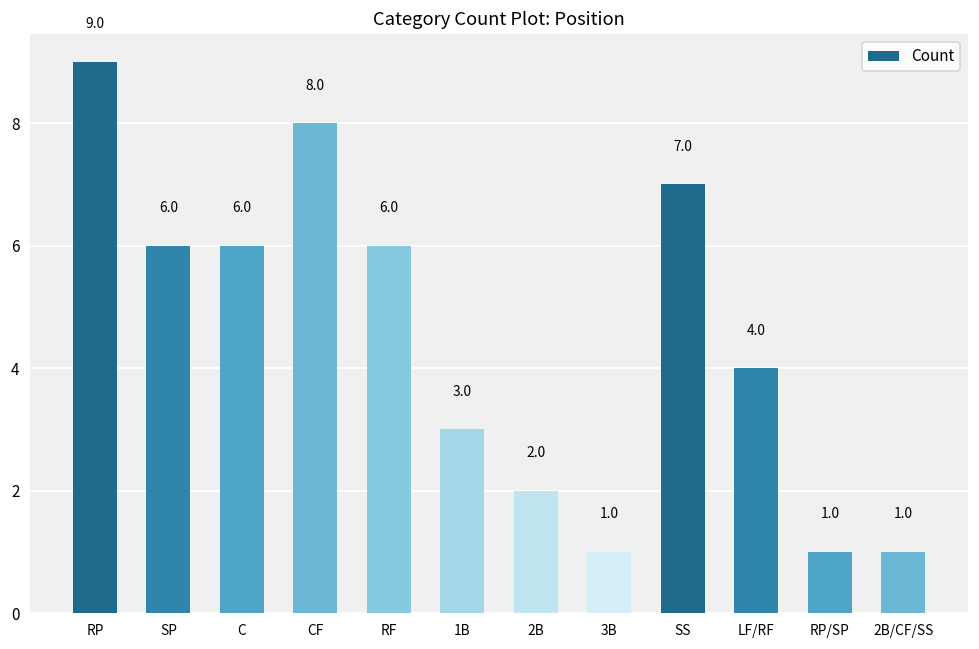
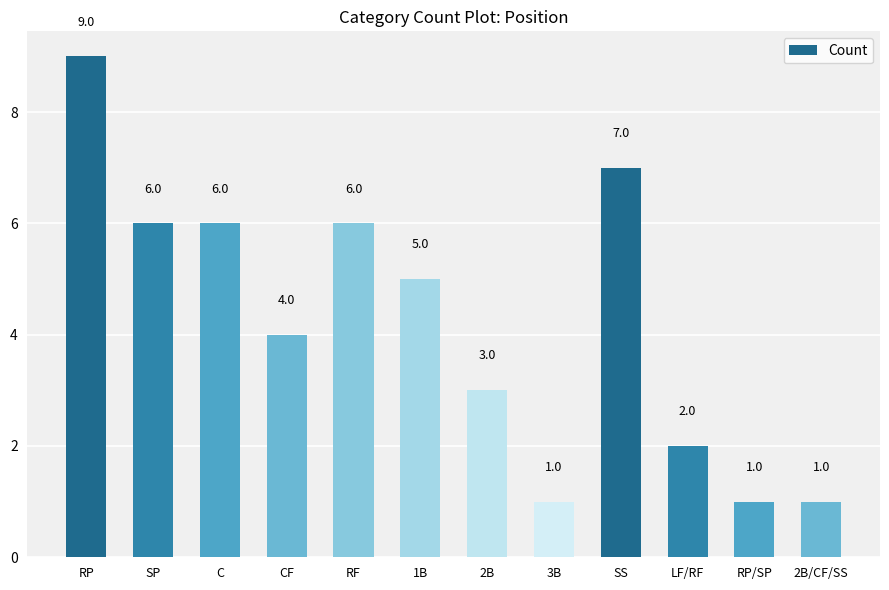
  {
-   "CF": 8.0,
-   "1B": 3.0,
-   "2B": 2.0,
-   "LF/RF": 4.0
+   "CF": 4.0,
+   "1B": 5.0,
+   "2B": 3.0,
+   "LF/RF": 2.0
  }
